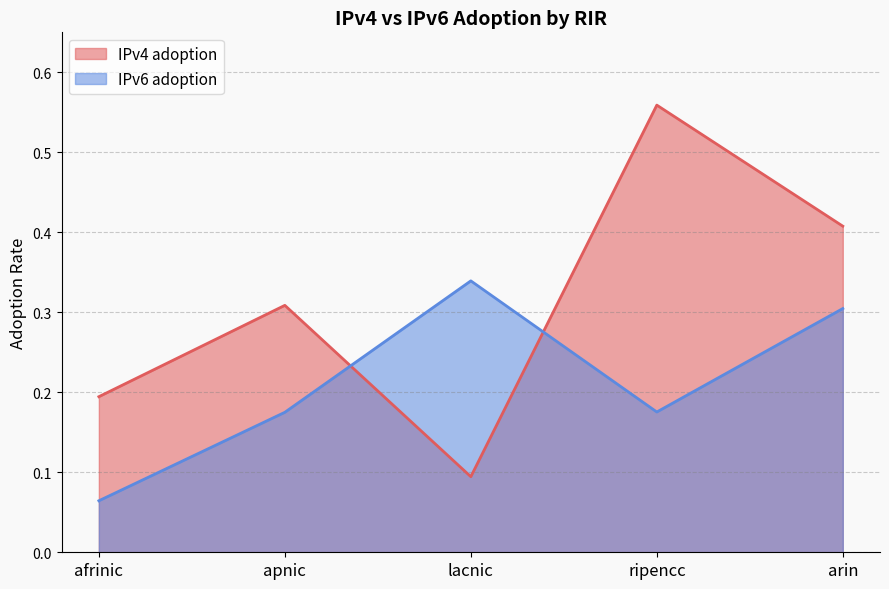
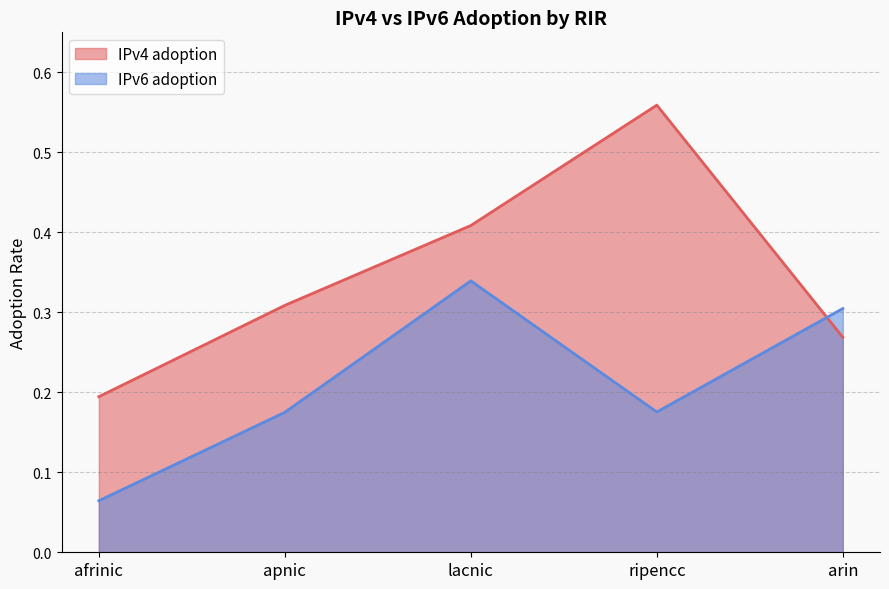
  {
    "IPv4 adoption": {
      "afrinic": 0.19,
      "apnic": 0.31,
-     "lacnic": 0.09,
+     "lacnic": 0.41,
      "ripencc": 0.56,
-     "arin": 0.41
+     "arin": 0.27
    },
    "IPv6 adoption": {
      "afrinic": 0.06,
      "apnic": 0.18,
      "lacnic": 0.34,
      "ripencc": 0.18,
      "arin": 0.30
    }
  }
